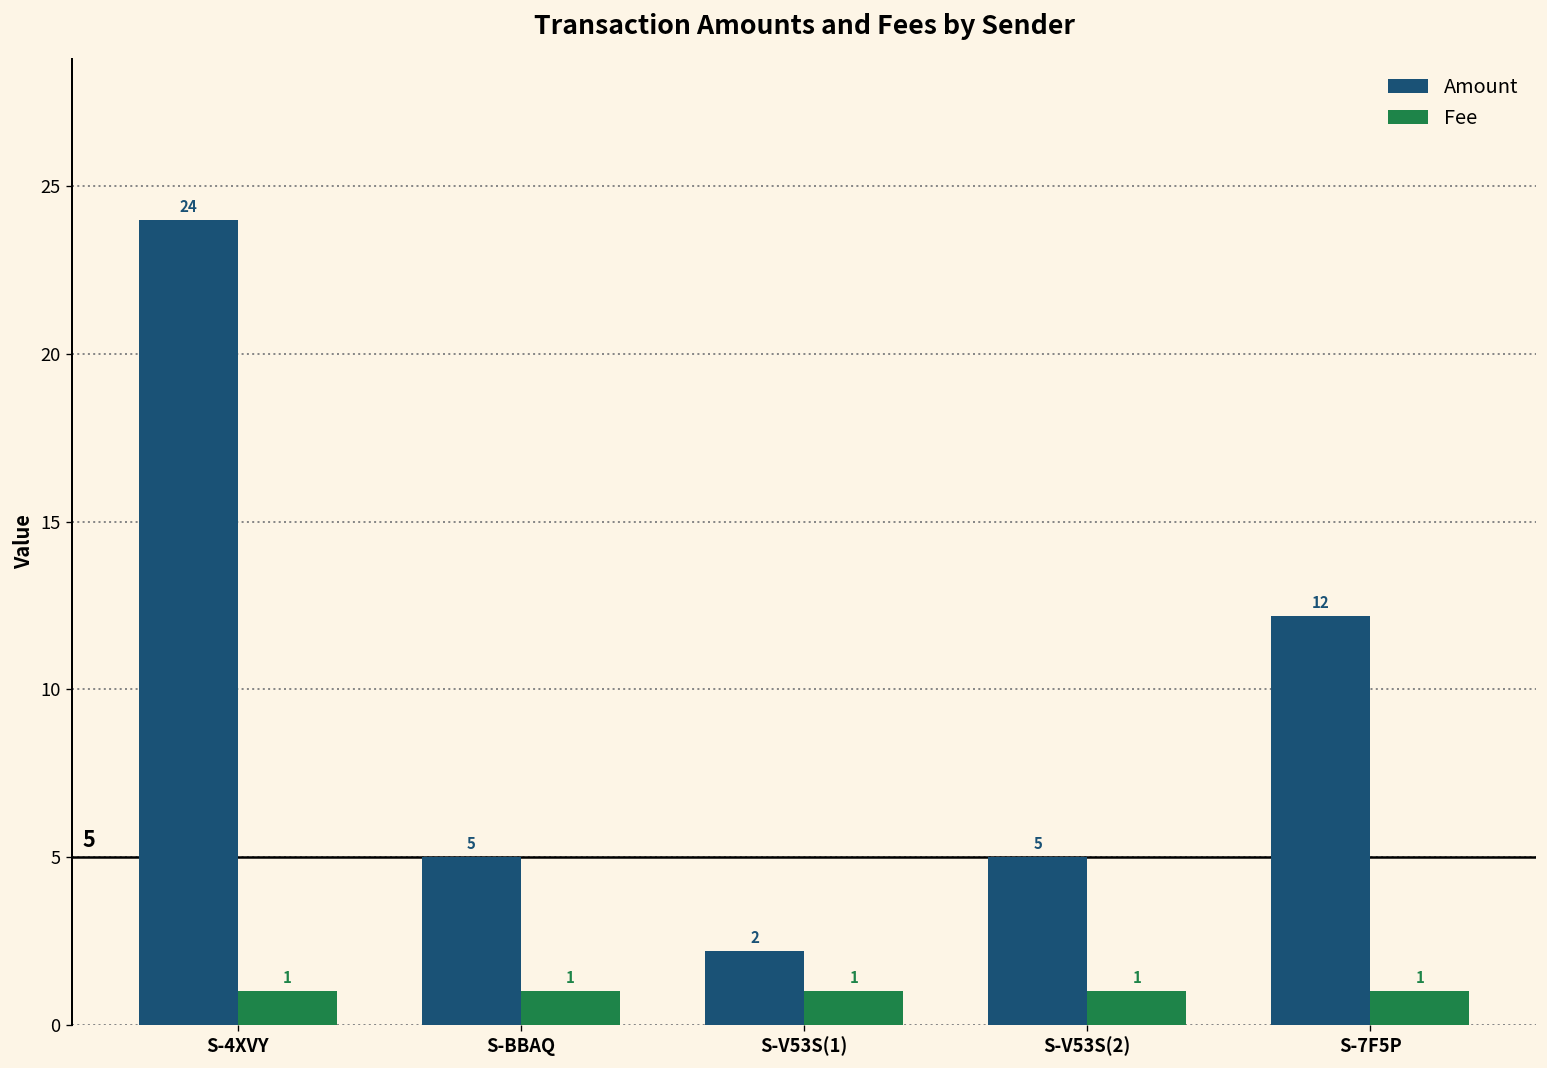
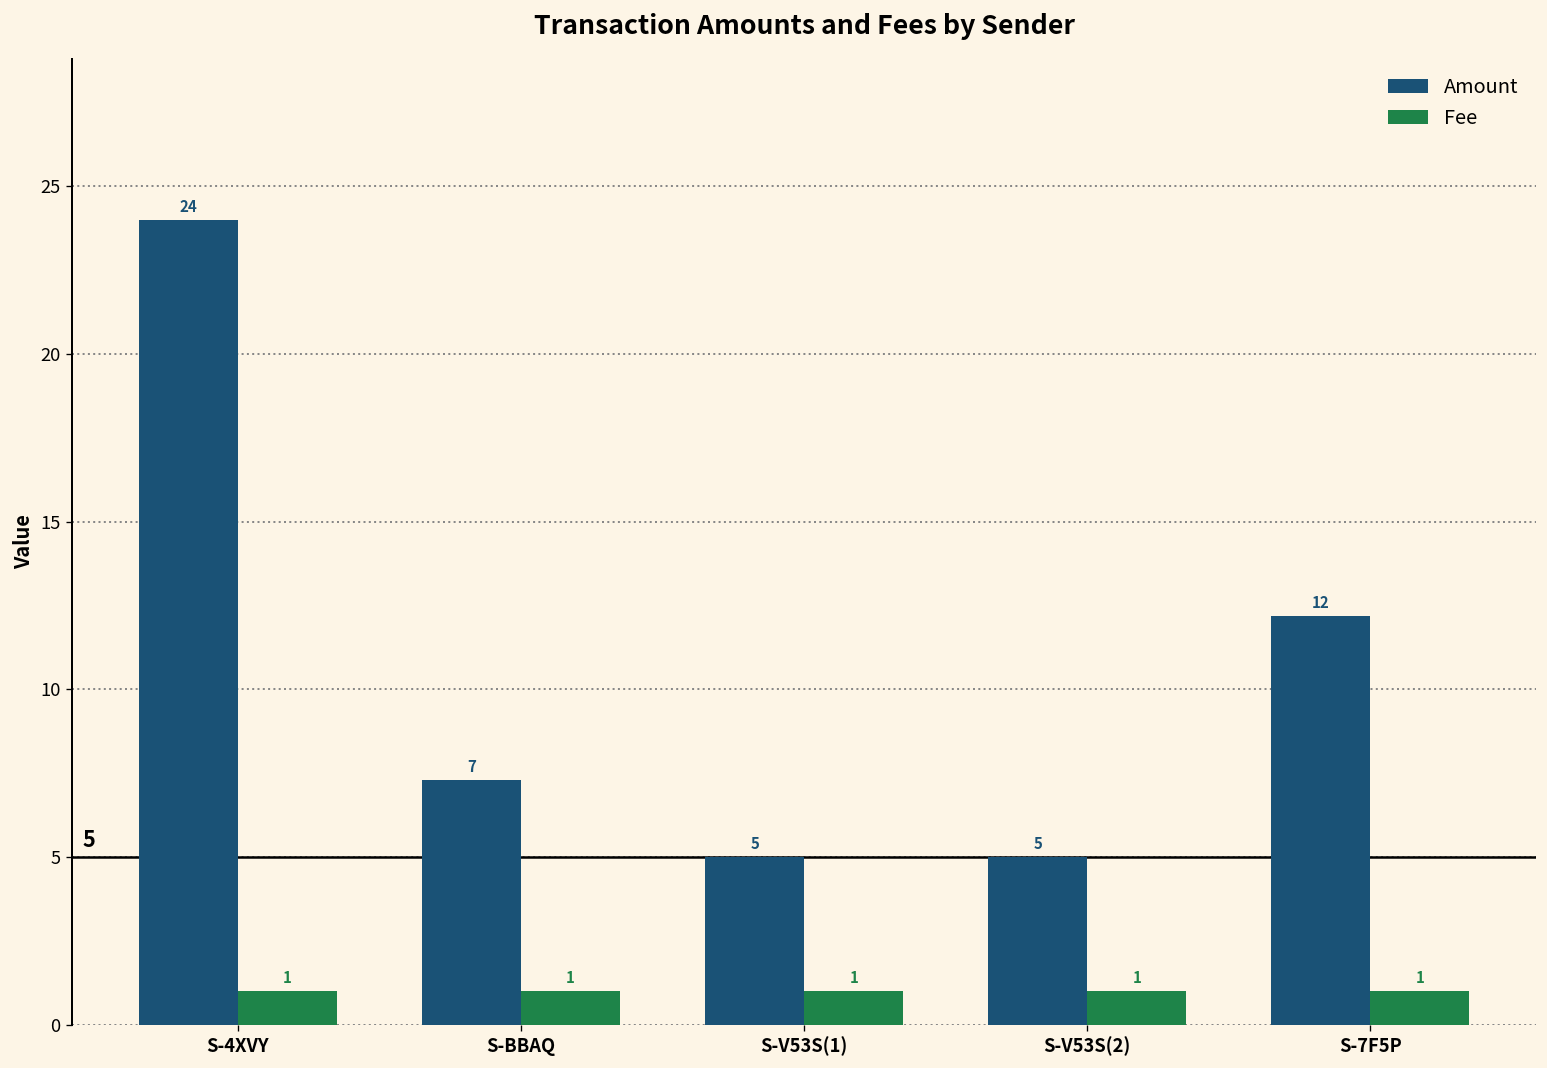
  {
    "Amount": {
      "S-4XVY": 24,
-     "S-BBAQ": 5,
-     "S-V53S(1)": 2,
+     "S-BBAQ": 7,
+     "S-V53S(1)": 5,
      "S-V53S(2)": 5,
      "S-7F5P": 12
    },
    "Fee": {
      "S-4XVY": 1,
      "S-BBAQ": 1,
      "S-V53S(1)": 1,
      "S-V53S(2)": 1,
      "S-7F5P": 1
    }
  }
